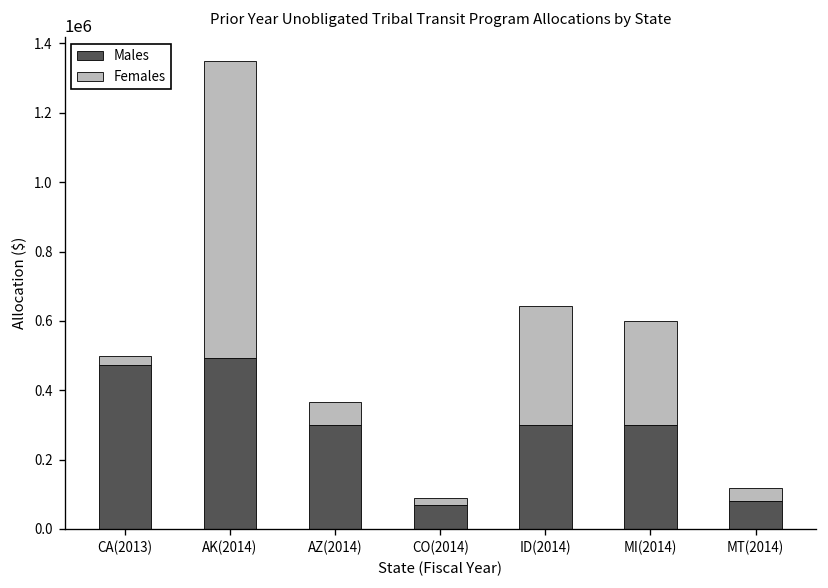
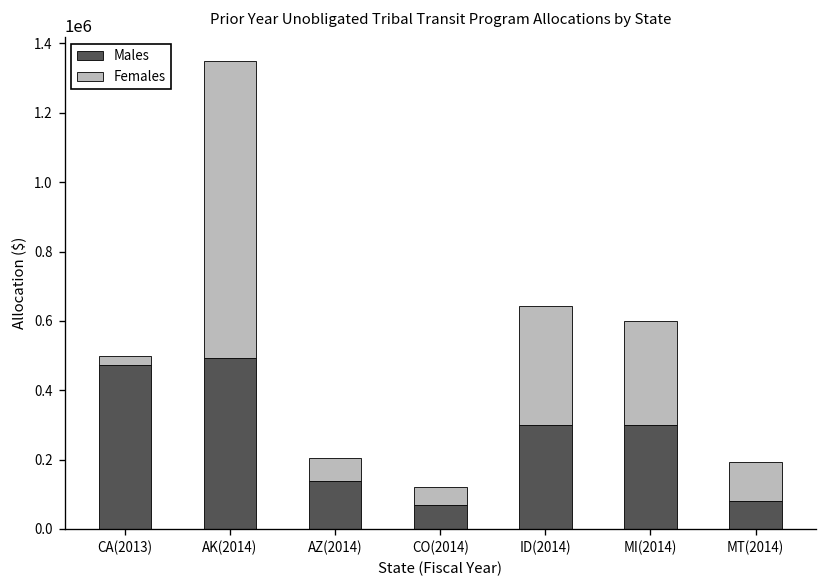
  {
    "Males": {
      "CA(2013)": 470000,
      "AK(2014)": 490000,
-     "AZ(2014)": 300000,
+     "AZ(2014)": 140000,
      "CO(2014)": 70000,
      "ID(2014)": 300000,
      "MI(2014)": 300000,
      "MT(2014)": 80000
    },
    "Females": {
      "CA(2013)": 30000,
      "AK(2014)": 860000,
      "AZ(2014)": 70000,
-     "CO(2014)": 20000,
+     "CO(2014)": 50000,
      "ID(2014)": 340000,
      "MI(2014)": 300000,
-     "MT(2014)": 40000
+     "MT(2014)": 110000
    }
  }
